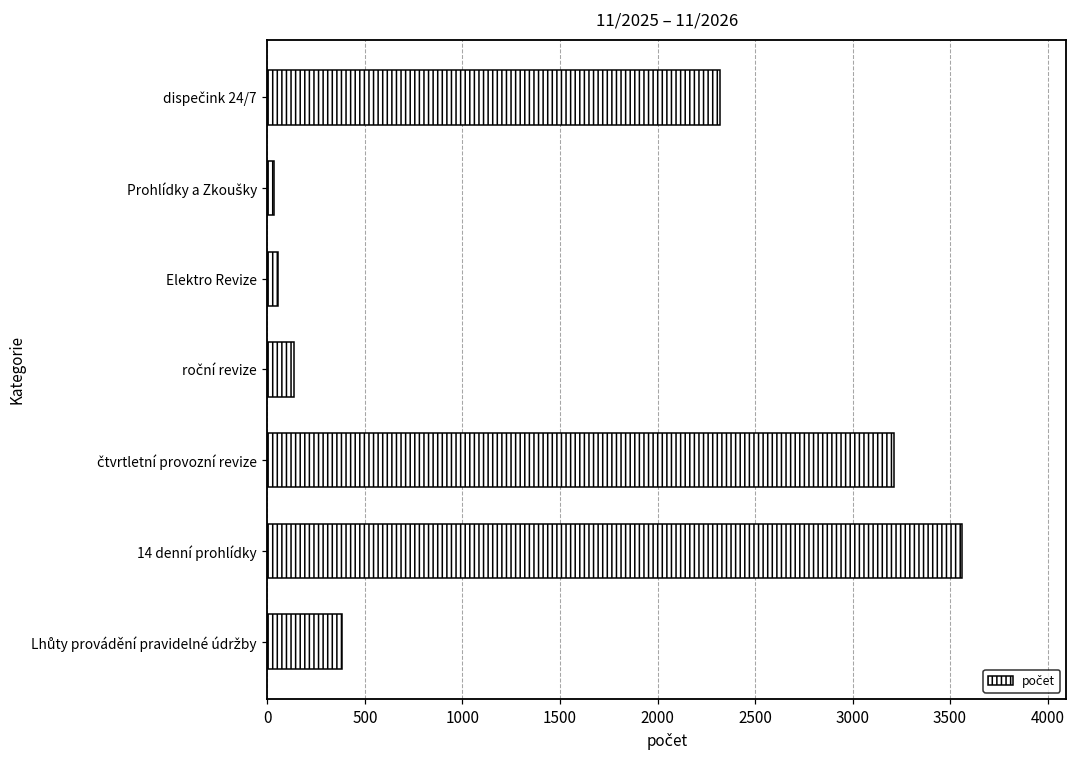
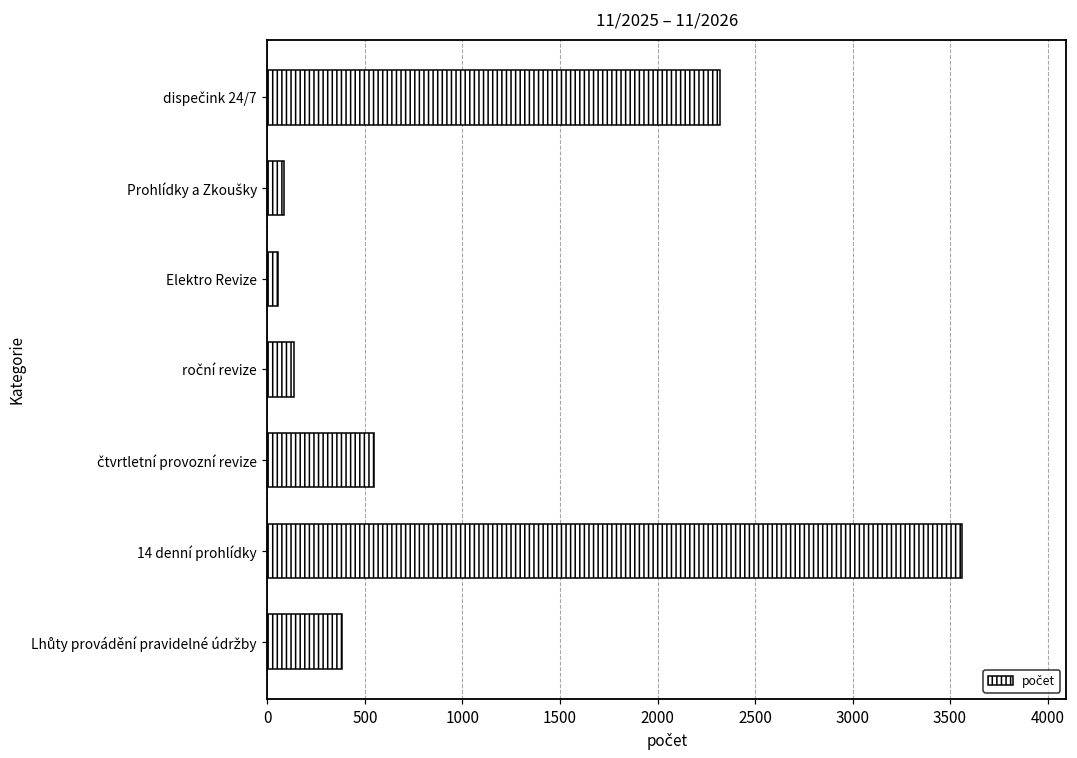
  {
    "dispečink 24/7": 2320,
-   "Prohlídky a Zkoušky": 30,
+   "Prohlídky a Zkoušky": 90,
    "Elektro Revize": 60,
    "roční revize": 140,
-   "čtvrtletní provozní revize": 3220,
+   "čtvrtletní provozní revize": 550,
    "14 denní prohlídky": 3560,
    "Lhůty provádění pravidelné údržby": 380
  }
